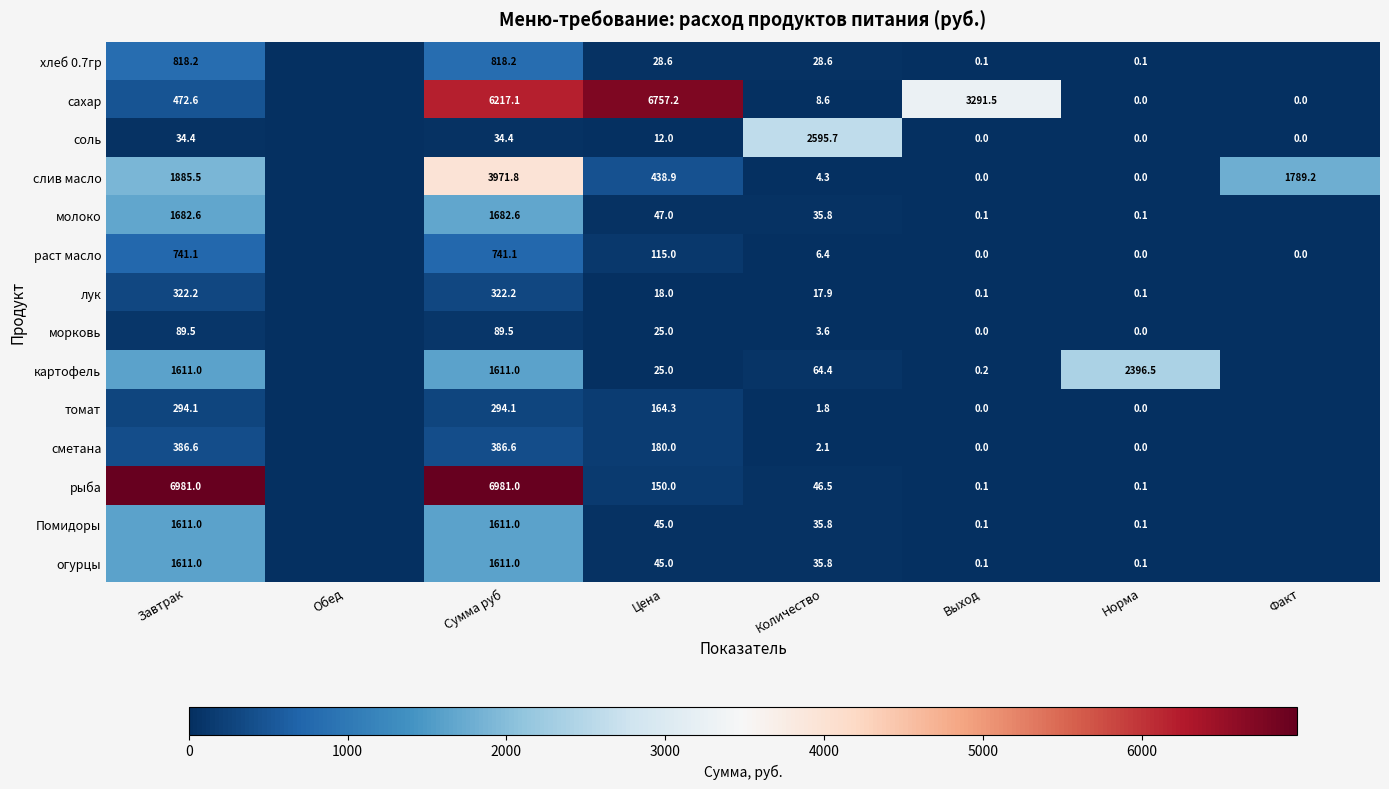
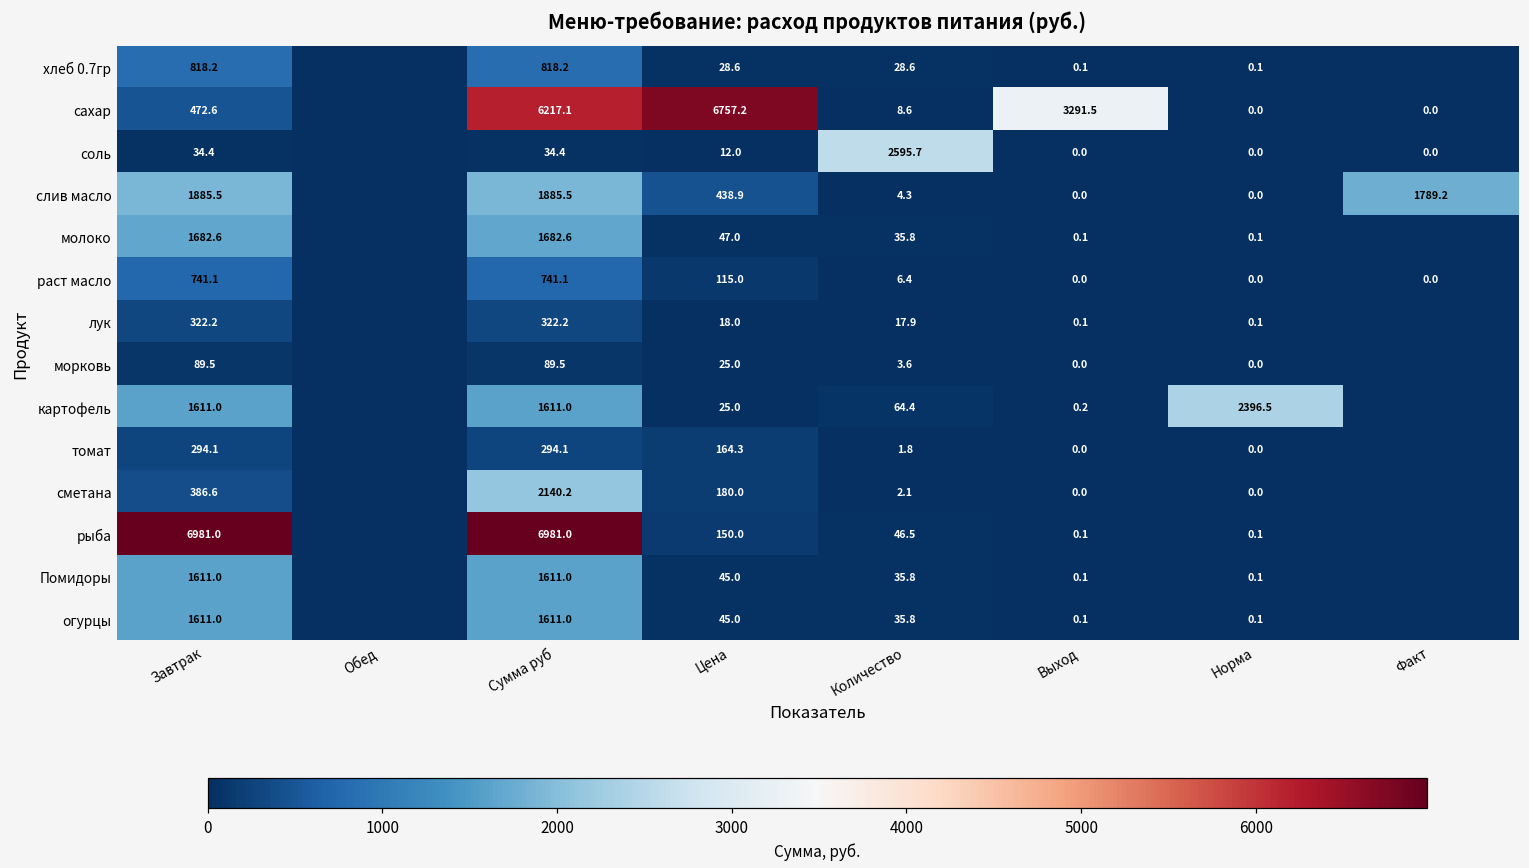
  {
    "хлеб 0.7гр": {
      "Завтрак": 818.2,
      "Сумма руб": 818.2,
      "Цена": 28.6,
      "Количество": 28.6,
      "Выход": 0.1,
      "Норма": 0.1
    },
    "сахар": {
      "Завтрак": 472.6,
      "Сумма руб": 6217.1,
      "Цена": 6757.2,
      "Количество": 8.6,
      "Выход": 3291.5,
      "Норма": 0.0,
      "Факт": 0.0
    },
    "соль": {
      "Завтрак": 34.4,
      "Сумма руб": 34.4,
      "Цена": 12.0,
      "Количество": 2595.7,
      "Выход": 0.0,
      "Норма": 0.0,
      "Факт": 0.0
    },
    "слив масло": {
      "Завтрак": 1885.5,
-     "Сумма руб": 3971.8,
+     "Сумма руб": 1885.5,
      "Цена": 438.9,
      "Количество": 4.3,
      "Выход": 0.0,
      "Норма": 0.0,
      "Факт": 1789.2
    },
    "молоко": {
      "Завтрак": 1682.6,
      "Сумма руб": 1682.6,
      "Цена": 47.0,
      "Количество": 35.8,
      "Выход": 0.1,
      "Норма": 0.1
    },
    "раст масло": {
      "Завтрак": 741.1,
      "Сумма руб": 741.1,
      "Цена": 115.0,
      "Количество": 6.4,
      "Выход": 0.0,
      "Норма": 0.0,
      "Факт": 0.0
    },
    "лук": {
      "Завтрак": 322.2,
      "Сумма руб": 322.2,
      "Цена": 18.0,
      "Количество": 17.9,
      "Выход": 0.1,
      "Норма": 0.1
    },
    "морковь": {
      "Завтрак": 89.5,
      "Сумма руб": 89.5,
      "Цена": 25.0,
      "Количество": 3.6,
      "Выход": 0.0,
      "Норма": 0.0
    },
    "картофель": {
      "Завтрак": 1611.0,
      "Сумма руб": 1611.0,
      "Цена": 25.0,
      "Количество": 64.4,
      "Выход": 0.2,
      "Норма": 2396.5
    },
    "томат": {
      "Завтрак": 294.1,
      "Сумма руб": 294.1,
      "Цена": 164.3,
      "Количество": 1.8,
      "Выход": 0.0,
      "Норма": 0.0
    },
    "сметана": {
      "Завтрак": 386.6,
-     "Сумма руб": 386.6,
+     "Сумма руб": 2140.2,
      "Цена": 180.0,
      "Количество": 2.1,
      "Выход": 0.0,
      "Норма": 0.0
    },
    "рыба": {
      "Завтрак": 6981.0,
      "Сумма руб": 6981.0,
      "Цена": 150.0,
      "Количество": 46.5,
      "Выход": 0.1,
      "Норма": 0.1
    },
    "Помидоры": {
      "Завтрак": 1611.0,
      "Сумма руб": 1611.0,
      "Цена": 45.0,
      "Количество": 35.8,
      "Выход": 0.1,
      "Норма": 0.1
    },
    "огурцы": {
      "Завтрак": 1611.0,
      "Сумма руб": 1611.0,
      "Цена": 45.0,
      "Количество": 35.8,
      "Выход": 0.1,
      "Норма": 0.1
    }
  }
